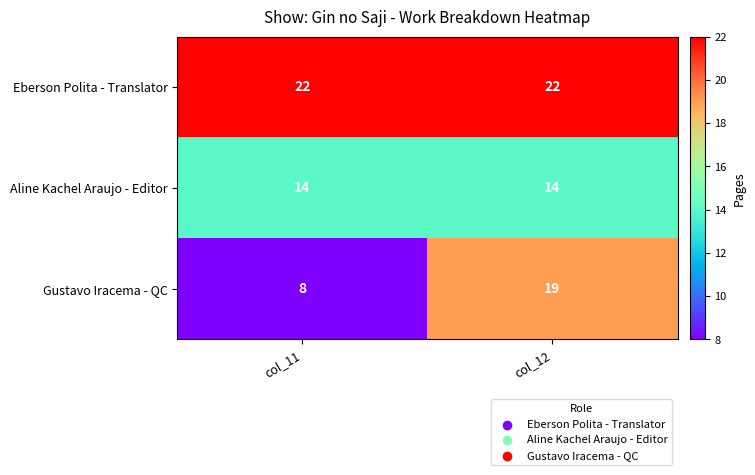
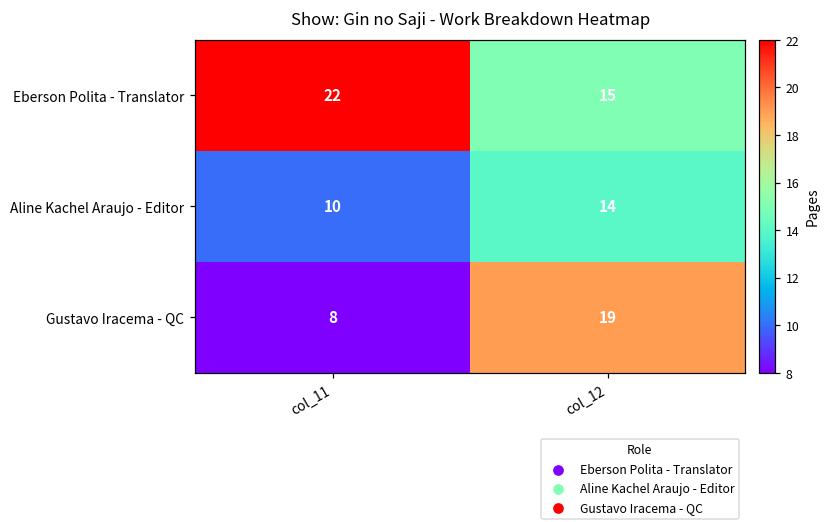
  {
    "Eberson Polita - Translator": {
      "col_11": 22,
-     "col_12": 22
+     "col_12": 15
    },
    "Aline Kachel Araujo - Editor": {
-     "col_11": 14,
+     "col_11": 10,
      "col_12": 14
    },
    "Gustavo Iracema - QC": {
      "col_11": 8,
      "col_12": 19
    }
  }
